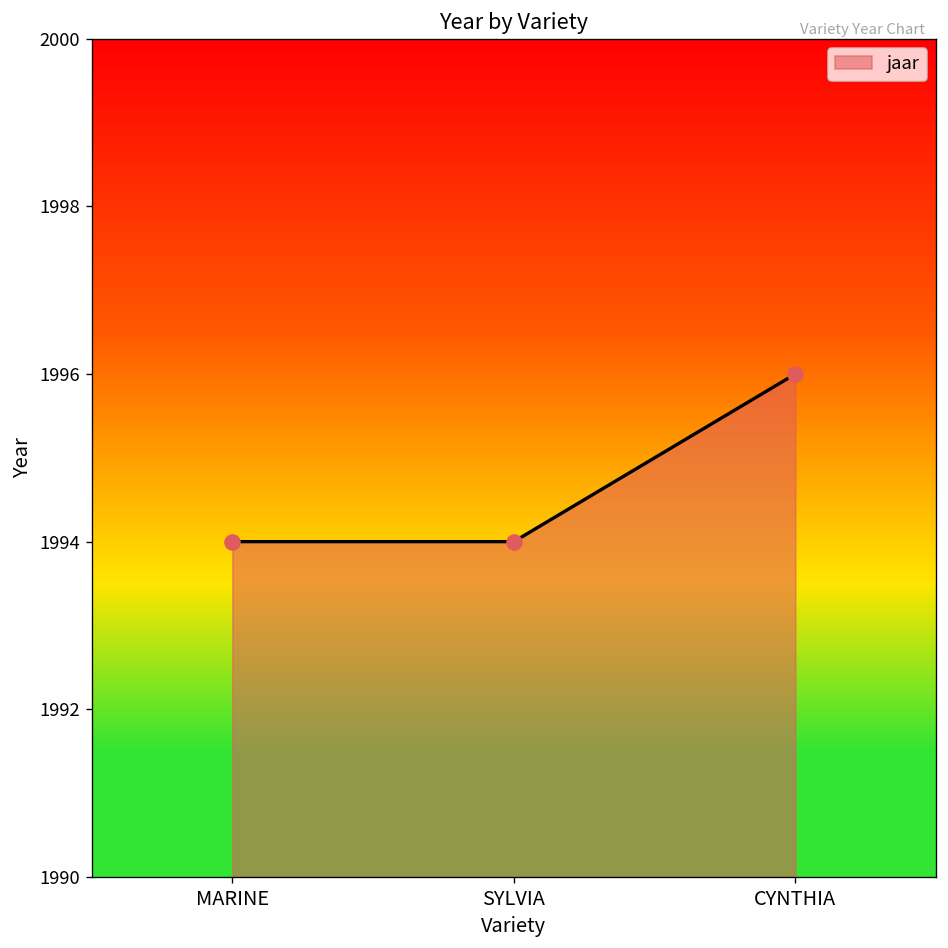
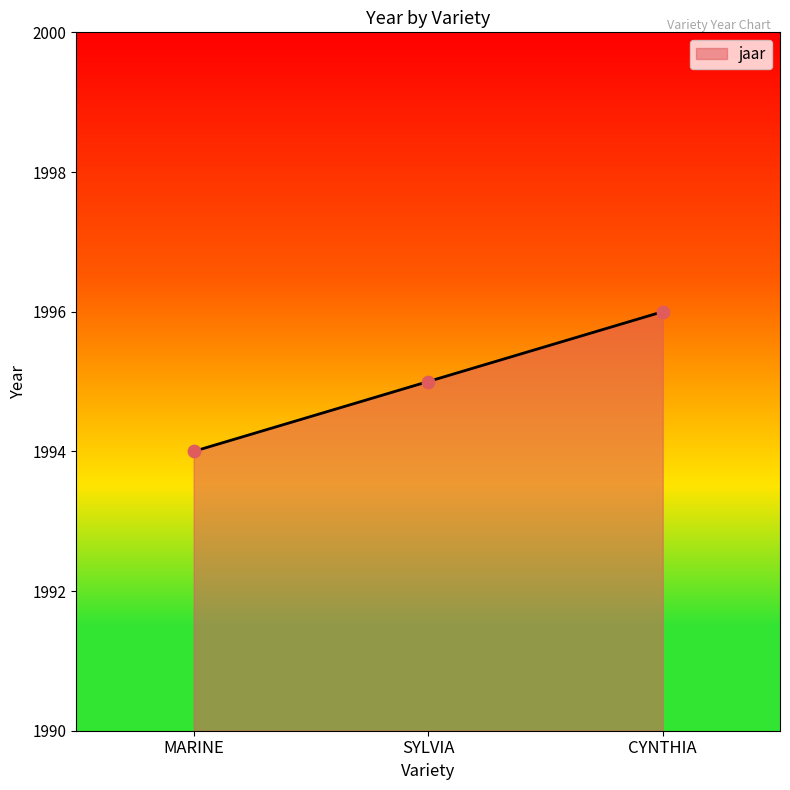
  {
    "MARINE": 1994,
-   "SYLVIA": 1994,
+   "SYLVIA": 1995,
    "CYNTHIA": 1996
  }
